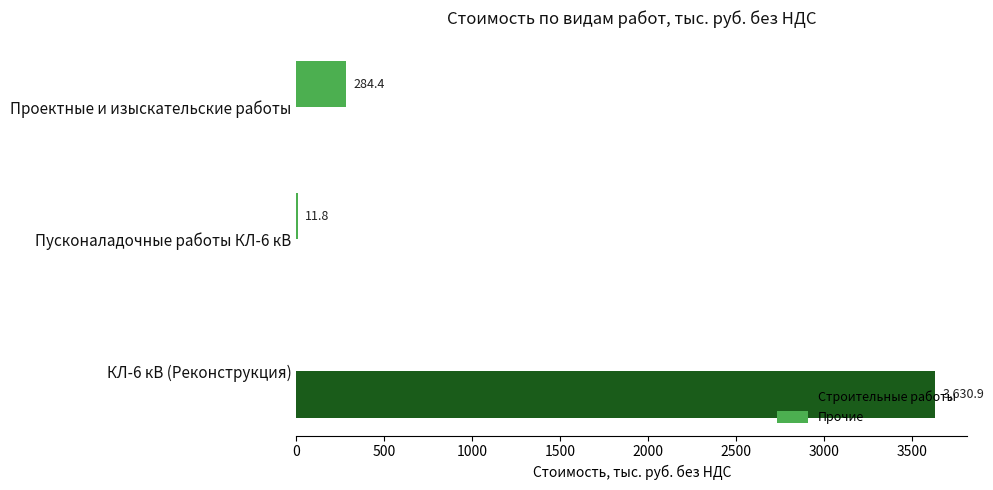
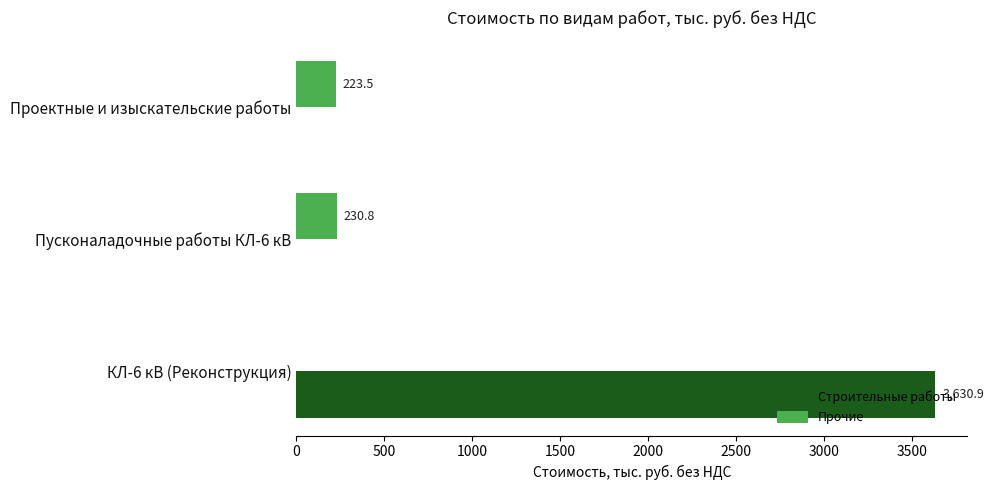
  {
    "Строительные работы": {
      "КЛ-6 кВ (Реконструкция)": "3,630.9"
    },
    "Прочие": {
-     "Проектные и изыскательские работы": "284.4",
-     "Пусконаладочные работы КЛ-6 кВ": "11.8"
+     "Проектные и изыскательские работы": "223.5",
+     "Пусконаладочные работы КЛ-6 кВ": "230.8"
    }
  }
